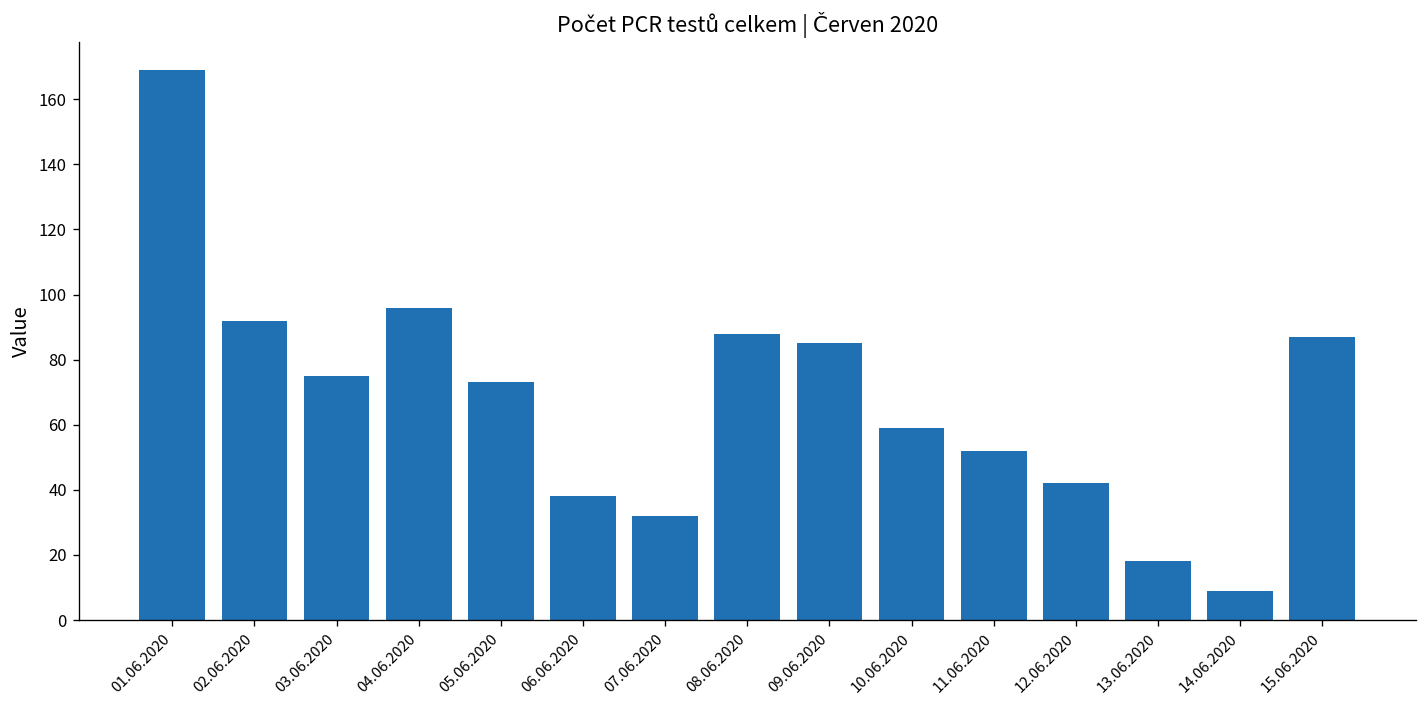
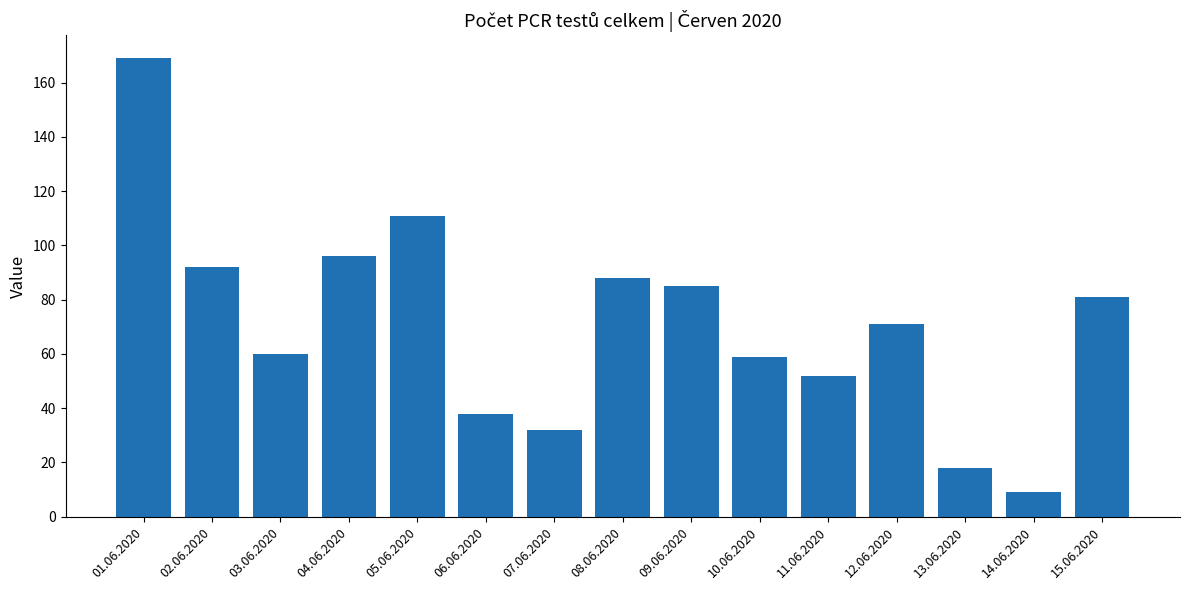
  {
    "01.06.2020": 169,
    "02.06.2020": 92,
-   "03.06.2020": 75,
+   "03.06.2020": 60,
    "04.06.2020": 96,
-   "05.06.2020": 73,
+   "05.06.2020": 111,
    "06.06.2020": 38,
    "07.06.2020": 32,
    "08.06.2020": 88,
    "09.06.2020": 85,
    "10.06.2020": 59,
    "11.06.2020": 52,
-   "12.06.2020": 42,
+   "12.06.2020": 71,
    "13.06.2020": 18,
    "14.06.2020": 9,
-   "15.06.2020": 87
+   "15.06.2020": 81
  }
